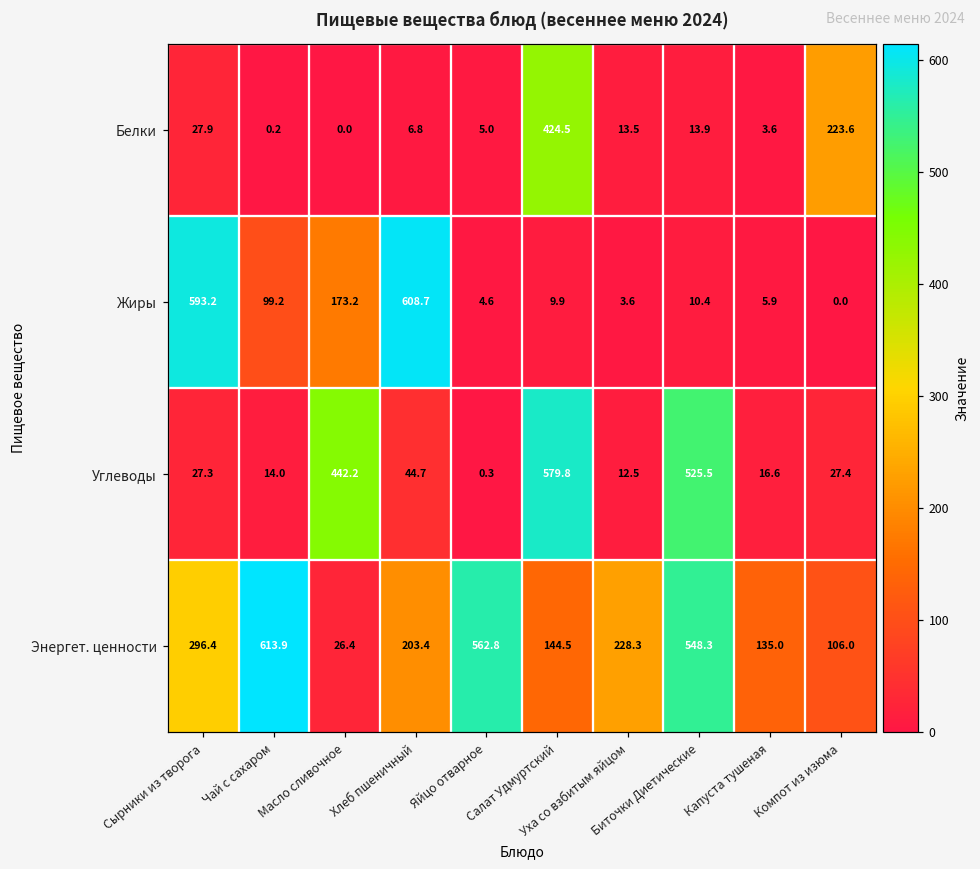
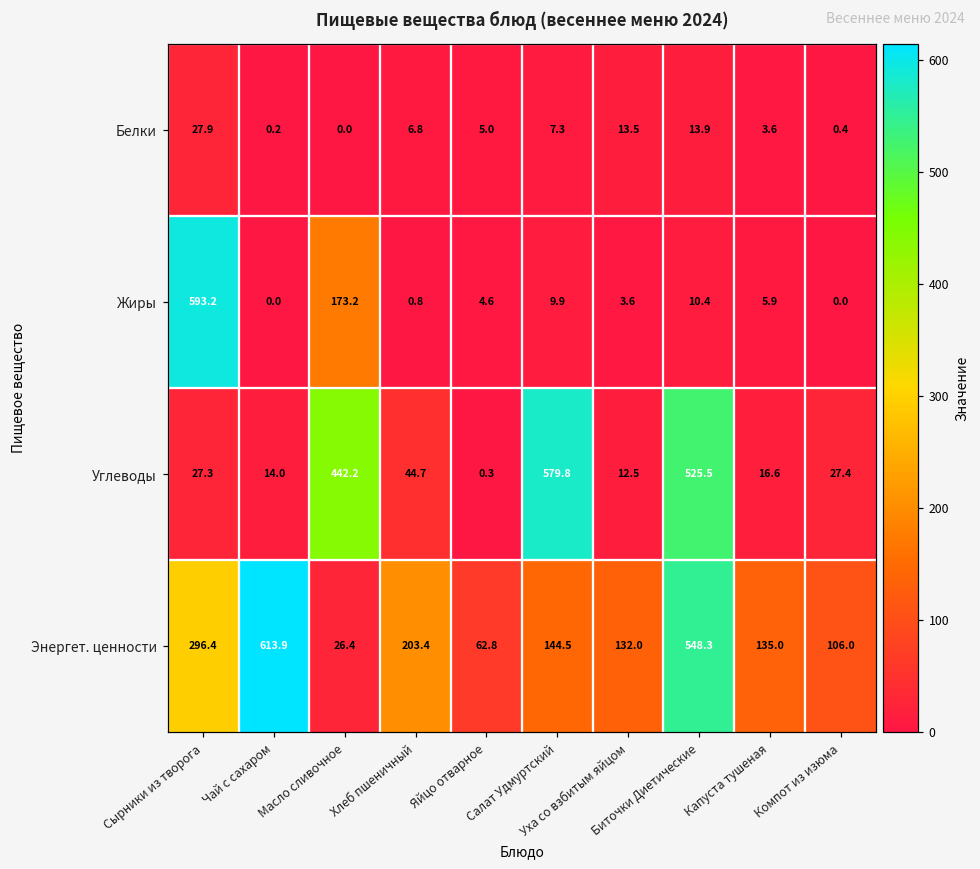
  {
    "Белки": {
      "Сырники из творога": 27.9,
      "Чай с сахаром": 0.2,
      "Масло сливочное": 0.0,
      "Хлеб пшеничный": 6.8,
      "Яйцо отварное": 5.0,
-     "Салат Удмуртский": 424.5,
+     "Салат Удмуртский": 7.3,
      "Уха со взбитым яйцом": 13.5,
      "Биточки Диетические": 13.9,
      "Капуста тушеная": 3.6,
-     "Компот из изюма": 223.6
+     "Компот из изюма": 0.4
    },
    "Жиры": {
      "Сырники из творога": 593.2,
-     "Чай с сахаром": 99.2,
+     "Чай с сахаром": 0.0,
      "Масло сливочное": 173.2,
-     "Хлеб пшеничный": 608.7,
+     "Хлеб пшеничный": 0.8,
      "Яйцо отварное": 4.6,
      "Салат Удмуртский": 9.9,
      "Уха со взбитым яйцом": 3.6,
      "Биточки Диетические": 10.4,
      "Капуста тушеная": 5.9,
      "Компот из изюма": 0.0
    },
    "Углеводы": {
      "Сырники из творога": 27.3,
      "Чай с сахаром": 14.0,
      "Масло сливочное": 442.2,
      "Хлеб пшеничный": 44.7,
      "Яйцо отварное": 0.3,
      "Салат Удмуртский": 579.8,
      "Уха со взбитым яйцом": 12.5,
      "Биточки Диетические": 525.5,
      "Капуста тушеная": 16.6,
      "Компот из изюма": 27.4
    },
    "Энергет. ценности": {
      "Сырники из творога": 296.4,
      "Чай с сахаром": 613.9,
      "Масло сливочное": 26.4,
      "Хлеб пшеничный": 203.4,
-     "Яйцо отварное": 562.8,
+     "Яйцо отварное": 62.8,
      "Салат Удмуртский": 144.5,
-     "Уха со взбитым яйцом": 228.3,
+     "Уха со взбитым яйцом": 132.0,
      "Биточки Диетические": 548.3,
      "Капуста тушеная": 135.0,
      "Компот из изюма": 106.0
    }
  }
